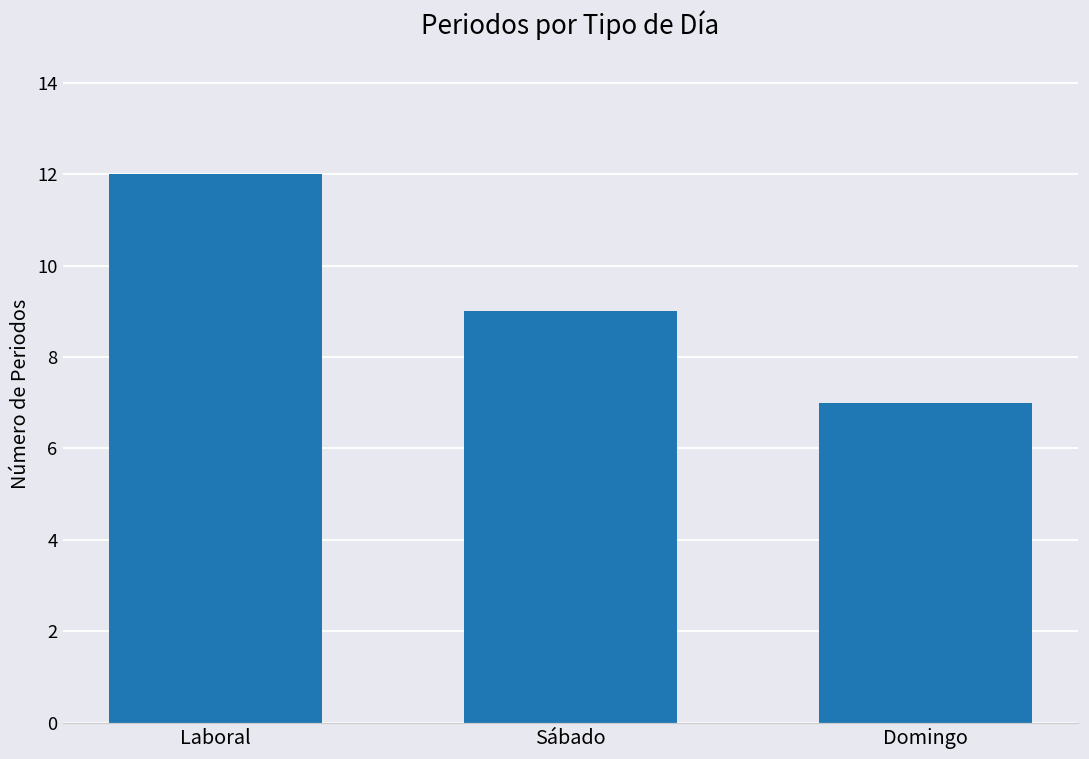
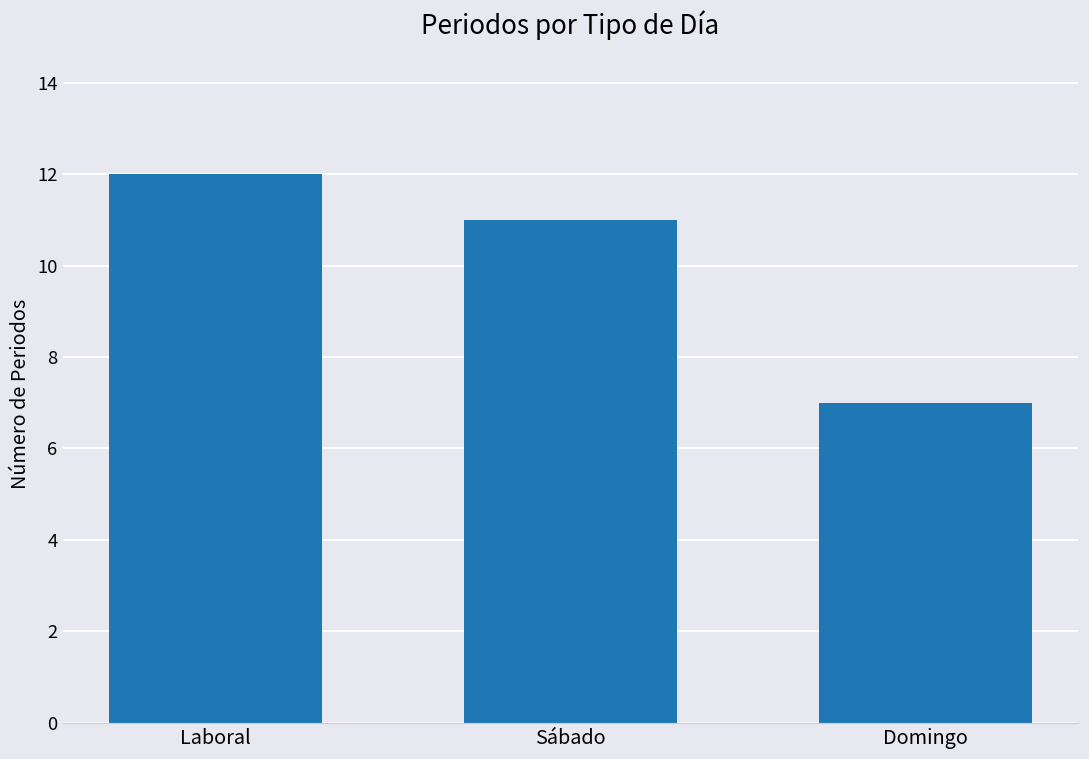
  {
    "Laboral": 12,
-   "Sábado": 9,
+   "Sábado": 11,
    "Domingo": 7
  }
